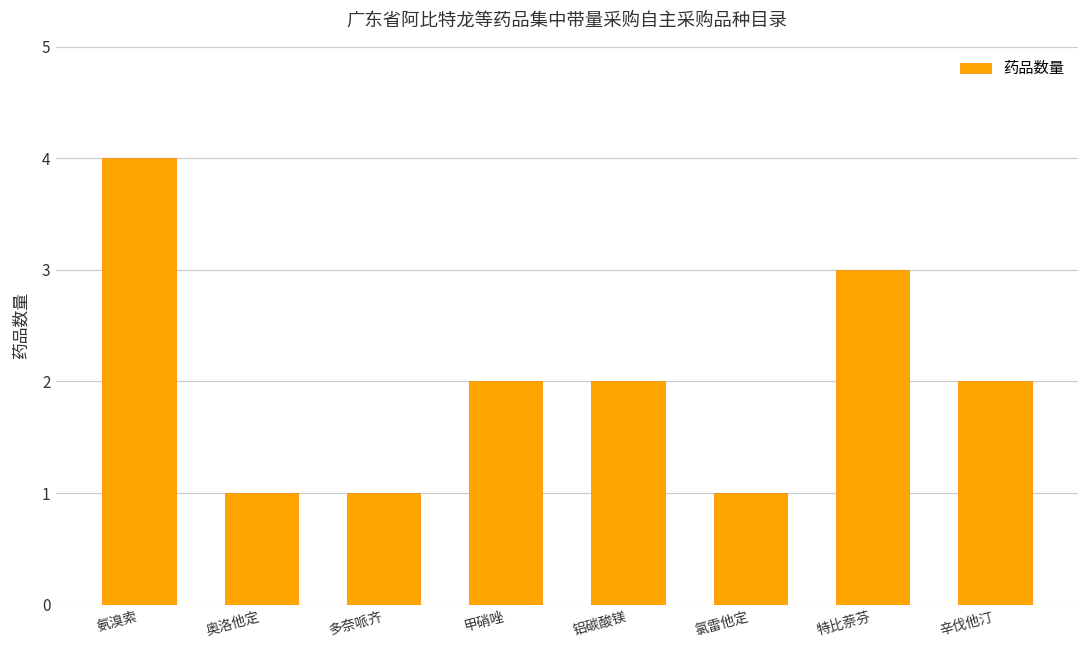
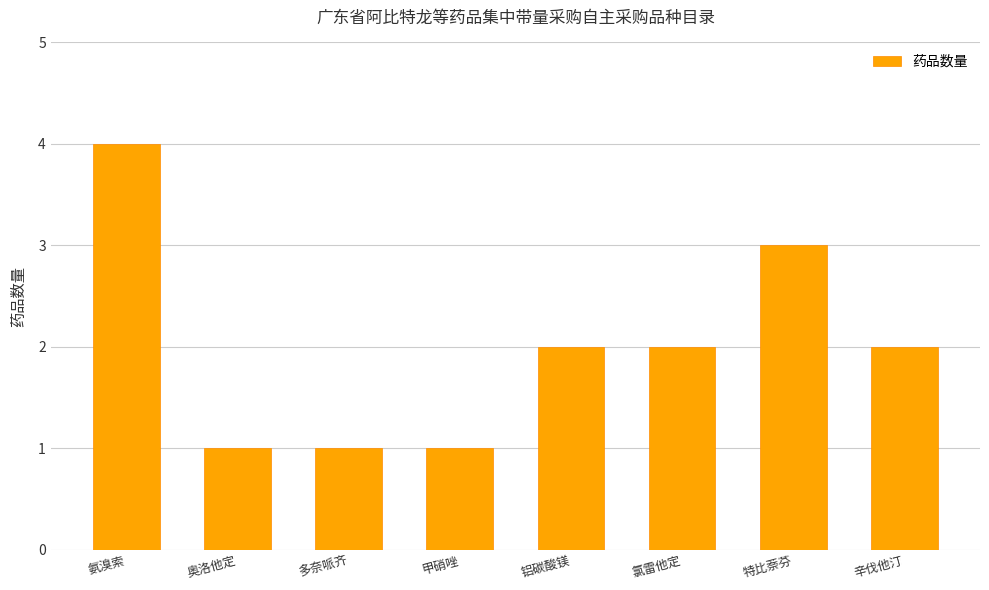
  {
    "氨溴索": 4,
    "奥洛他定": 1,
    "多奈哌齐": 1,
-   "甲硝唑": 2,
+   "甲硝唑": 1,
    "铝碳酸镁": 2,
-   "氯雷他定": 1,
+   "氯雷他定": 2,
    "特比萘芬": 3,
    "辛伐他汀": 2
  }
